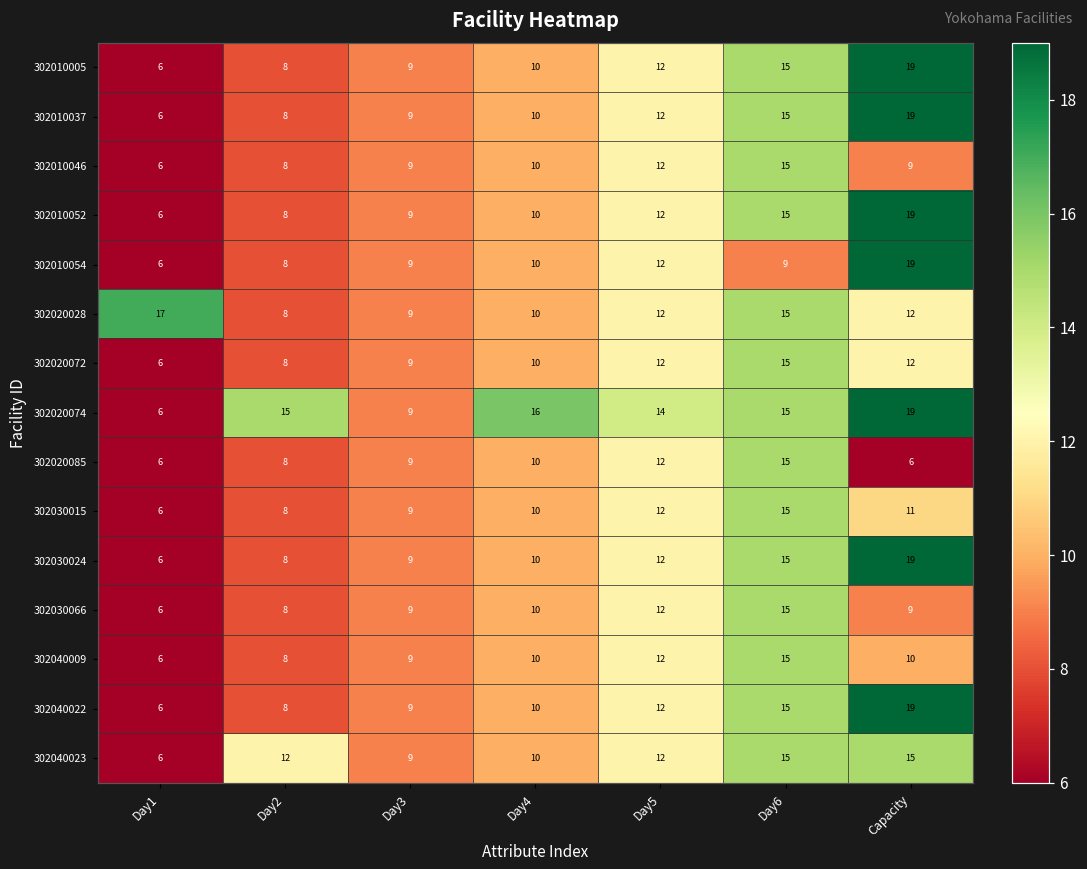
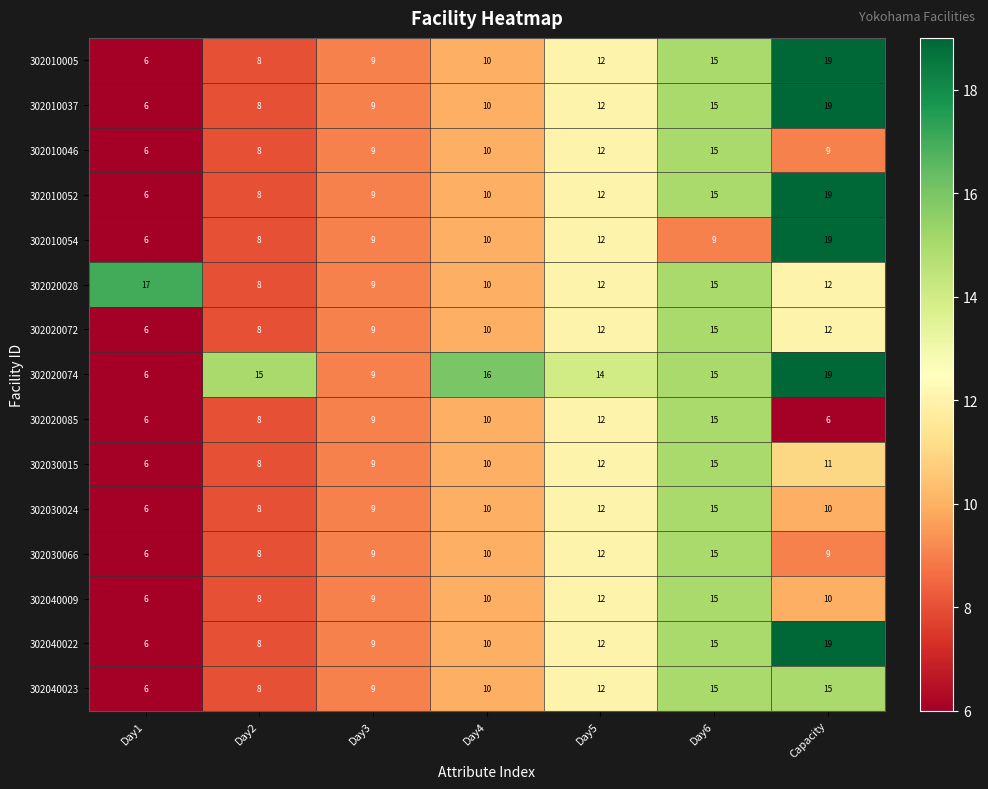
  {
    "302010005": {
      "Day1": 6,
      "Day2": 8,
      "Day3": 9,
      "Day4": 10,
      "Day5": 12,
      "Day6": 15,
      "Capacity": 19
    },
    "302010037": {
      "Day1": 6,
      "Day2": 8,
      "Day3": 9,
      "Day4": 10,
      "Day5": 12,
      "Day6": 15,
      "Capacity": 19
    },
    "302010046": {
      "Day1": 6,
      "Day2": 8,
      "Day3": 9,
      "Day4": 10,
      "Day5": 12,
      "Day6": 15,
      "Capacity": 9
    },
    "302010052": {
      "Day1": 6,
      "Day2": 8,
      "Day3": 9,
      "Day4": 10,
      "Day5": 12,
      "Day6": 15,
      "Capacity": 19
    },
    "302010054": {
      "Day1": 6,
      "Day2": 8,
      "Day3": 9,
      "Day4": 10,
      "Day5": 12,
      "Day6": 9,
      "Capacity": 19
    },
    "302020028": {
      "Day1": 17,
      "Day2": 8,
      "Day3": 9,
      "Day4": 10,
      "Day5": 12,
      "Day6": 15,
      "Capacity": 12
    },
    "302020072": {
      "Day1": 6,
      "Day2": 8,
      "Day3": 9,
      "Day4": 10,
      "Day5": 12,
      "Day6": 15,
      "Capacity": 12
    },
    "302020074": {
      "Day1": 6,
      "Day2": 15,
      "Day3": 9,
      "Day4": 16,
      "Day5": 14,
      "Day6": 15,
      "Capacity": 19
    },
    "302020085": {
      "Day1": 6,
      "Day2": 8,
      "Day3": 9,
      "Day4": 10,
      "Day5": 12,
      "Day6": 15,
      "Capacity": 6
    },
    "302030015": {
      "Day1": 6,
      "Day2": 8,
      "Day3": 9,
      "Day4": 10,
      "Day5": 12,
      "Day6": 15,
      "Capacity": 11
    },
    "302030024": {
      "Day1": 6,
      "Day2": 8,
      "Day3": 9,
      "Day4": 10,
      "Day5": 12,
      "Day6": 15,
-     "Capacity": 19
+     "Capacity": 10
    },
    "302030066": {
      "Day1": 6,
      "Day2": 8,
      "Day3": 9,
      "Day4": 10,
      "Day5": 12,
      "Day6": 15,
      "Capacity": 9
    },
    "302040009": {
      "Day1": 6,
      "Day2": 8,
      "Day3": 9,
      "Day4": 10,
      "Day5": 12,
      "Day6": 15,
      "Capacity": 10
    },
    "302040022": {
      "Day1": 6,
      "Day2": 8,
      "Day3": 9,
      "Day4": 10,
      "Day5": 12,
      "Day6": 15,
      "Capacity": 19
    },
    "302040023": {
      "Day1": 6,
-     "Day2": 12,
+     "Day2": 8,
      "Day3": 9,
      "Day4": 10,
      "Day5": 12,
      "Day6": 15,
      "Capacity": 15
    }
  }
